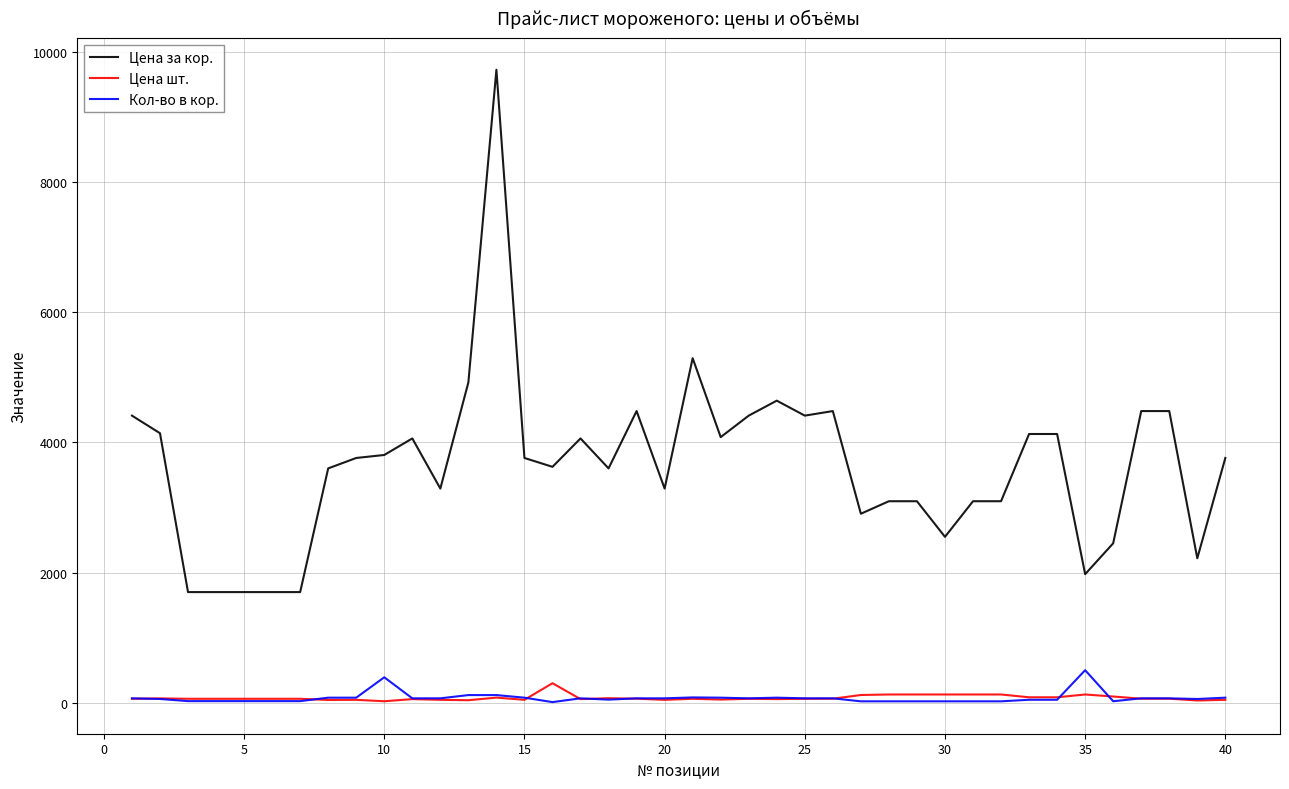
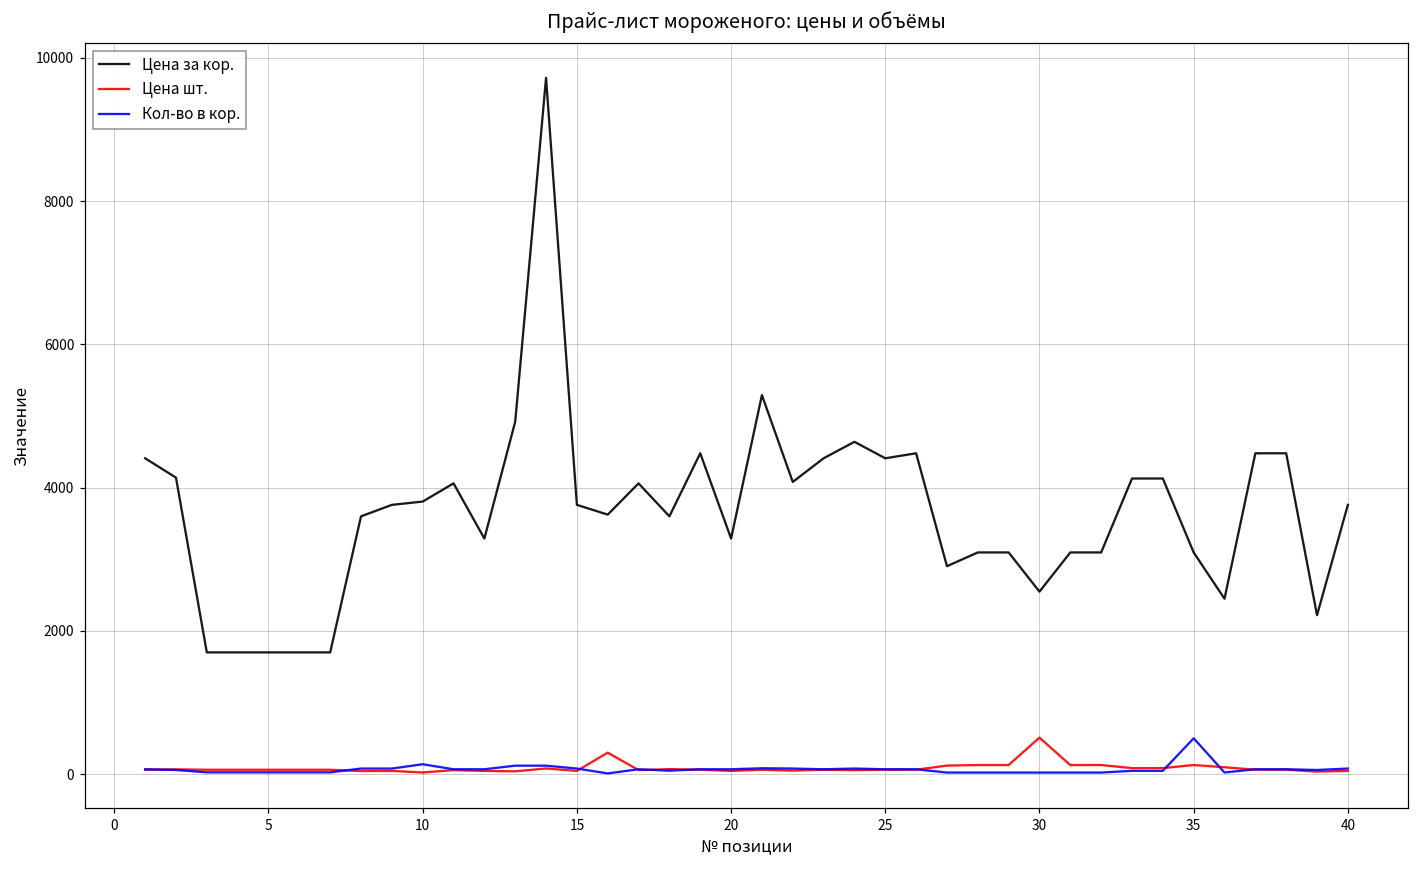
  {
    "Цена за кор.": {
      "5": 1700,
      "10": 3800,
      "15": 3800,
      "20": 3300,
      "25": 4400,
      "30": 2500,
-     "35": 2000,
+     "35": 3100,
      "40": 3800
    },
    "Цена шт.": {
      "10": 0,
-     "30": 100,
+     "30": 500,
      "35": 100
    },
    "Кол-во в кор.": {
-     "10": 400,
+     "10": 100,
      "30": 0,
      "35": 500
    }
  }
